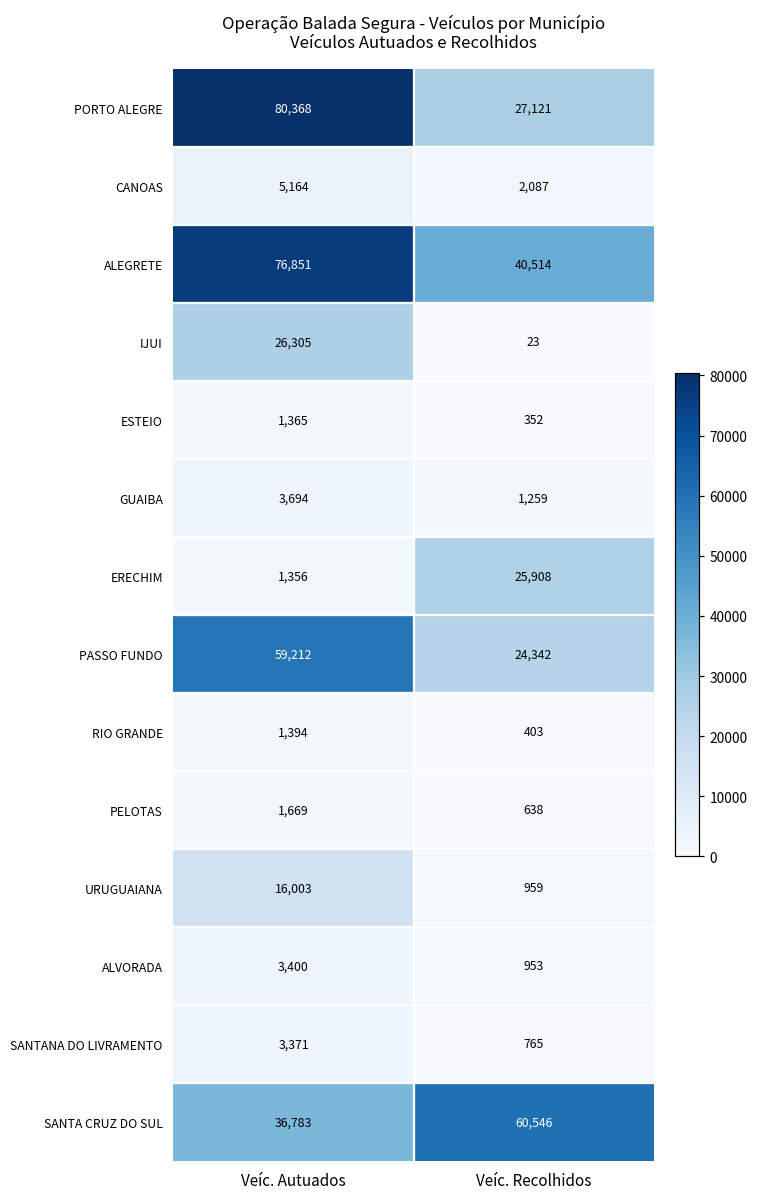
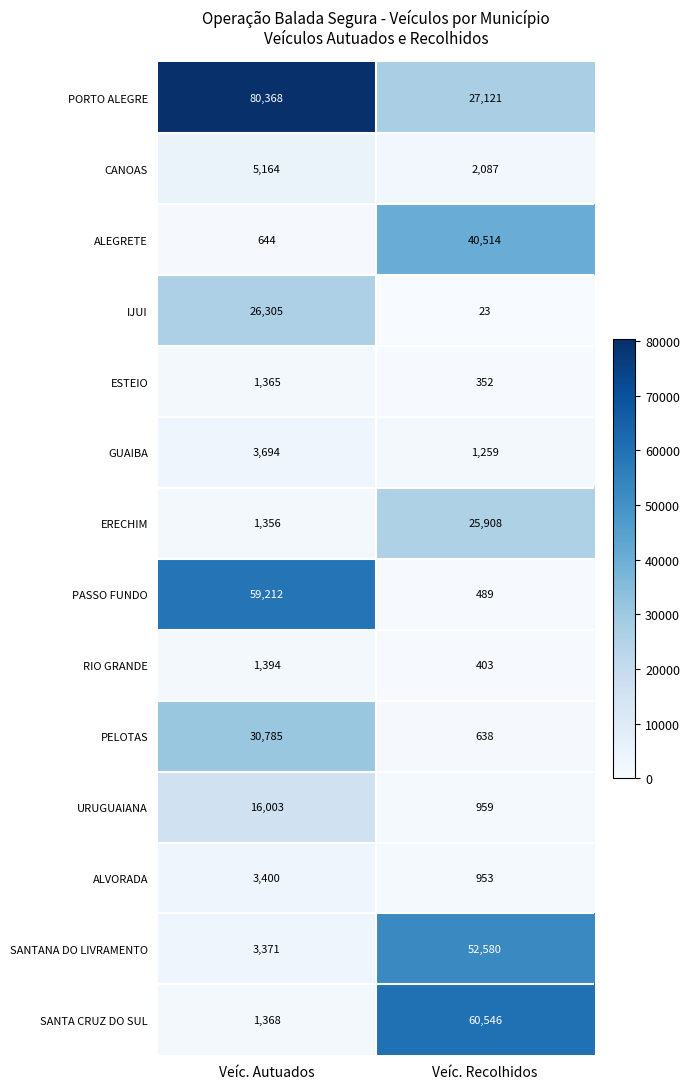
  {
    "PORTO ALEGRE": {
      "Veíc. Autuados": "80,368",
      "Veíc. Recolhidos": "27,121"
    },
    "CANOAS": {
      "Veíc. Autuados": "5,164",
      "Veíc. Recolhidos": "2,087"
    },
    "ALEGRETE": {
-     "Veíc. Autuados": "76,851",
+     "Veíc. Autuados": "644",
      "Veíc. Recolhidos": "40,514"
    },
    "IJUI": {
      "Veíc. Autuados": "26,305",
      "Veíc. Recolhidos": "23"
    },
    "ESTEIO": {
      "Veíc. Autuados": "1,365",
      "Veíc. Recolhidos": "352"
    },
    "GUAIBA": {
      "Veíc. Autuados": "3,694",
      "Veíc. Recolhidos": "1,259"
    },
    "ERECHIM": {
      "Veíc. Autuados": "1,356",
      "Veíc. Recolhidos": "25,908"
    },
    "PASSO FUNDO": {
      "Veíc. Autuados": "59,212",
-     "Veíc. Recolhidos": "24,342"
+     "Veíc. Recolhidos": "489"
    },
    "RIO GRANDE": {
      "Veíc. Autuados": "1,394",
      "Veíc. Recolhidos": "403"
    },
    "PELOTAS": {
-     "Veíc. Autuados": "1,669",
+     "Veíc. Autuados": "30,785",
      "Veíc. Recolhidos": "638"
    },
    "URUGUAIANA": {
      "Veíc. Autuados": "16,003",
      "Veíc. Recolhidos": "959"
    },
    "ALVORADA": {
      "Veíc. Autuados": "3,400",
      "Veíc. Recolhidos": "953"
    },
    "SANTANA DO LIVRAMENTO": {
      "Veíc. Autuados": "3,371",
-     "Veíc. Recolhidos": "765"
+     "Veíc. Recolhidos": "52,580"
    },
    "SANTA CRUZ DO SUL": {
-     "Veíc. Autuados": "36,783",
+     "Veíc. Autuados": "1,368",
      "Veíc. Recolhidos": "60,546"
    }
  }
